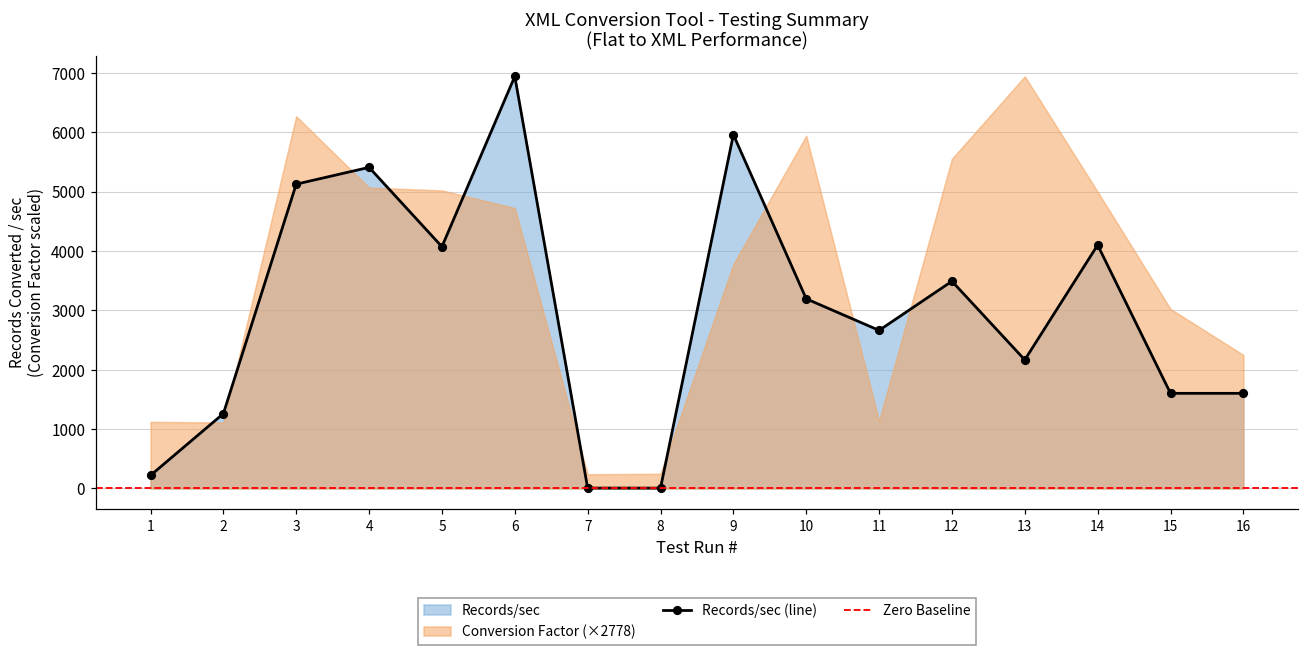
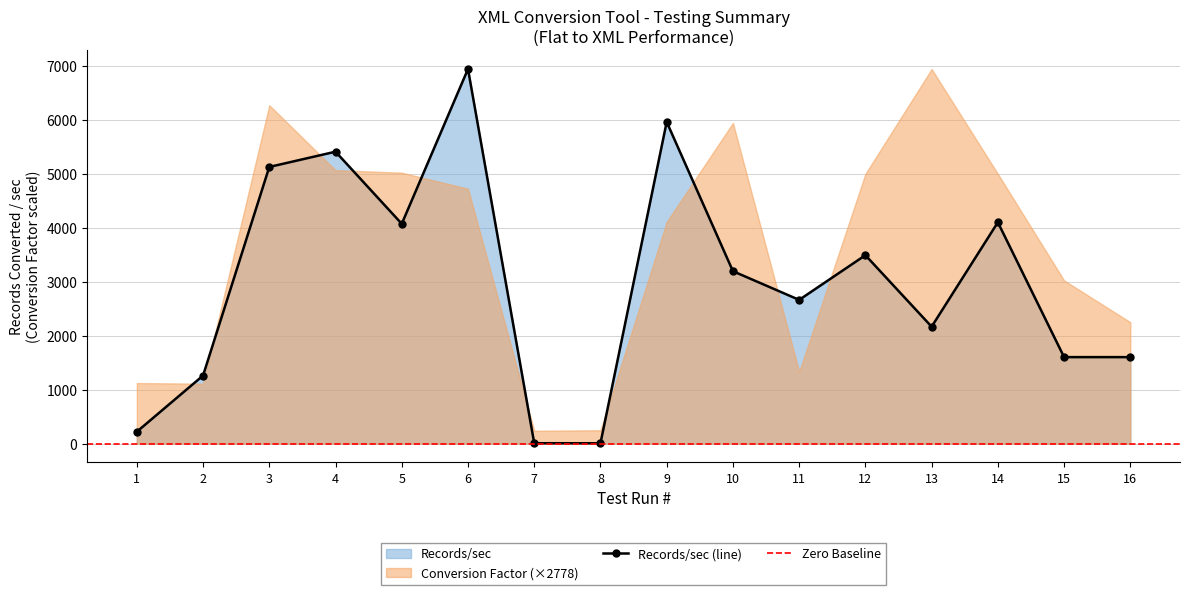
  {
    "Records/sec": {
      "1": 200,
      "2": 1300,
      "3": 5100,
      "4": 5400,
      "5": 4100,
      "6": 6900,
      "7": 0,
      "8": 0,
      "9": 6000,
      "10": 3200,
      "11": 2700,
      "12": 3500,
      "13": 2200,
      "14": 4100,
      "15": 1600,
      "16": 1600
    },
    "Conversion Factor (×2778)": {
      "1": 1100,
      "2": 1100,
      "3": 6300,
      "4": 5100,
      "5": 5000,
      "6": 4700,
      "7": 200,
      "8": 200,
-     "9": 3800,
+     "9": 4100,
      "10": 5900,
-     "11": 1100,
-     "12": 5600,
+     "11": 1300,
+     "12": 5000,
      "13": 6900,
      "14": 5000,
      "15": 3000,
      "16": 2200
    }
  }
